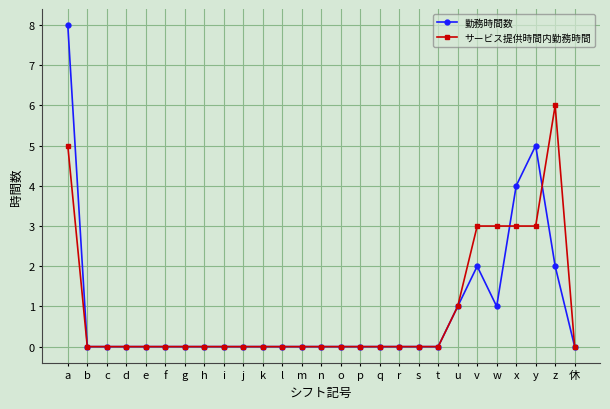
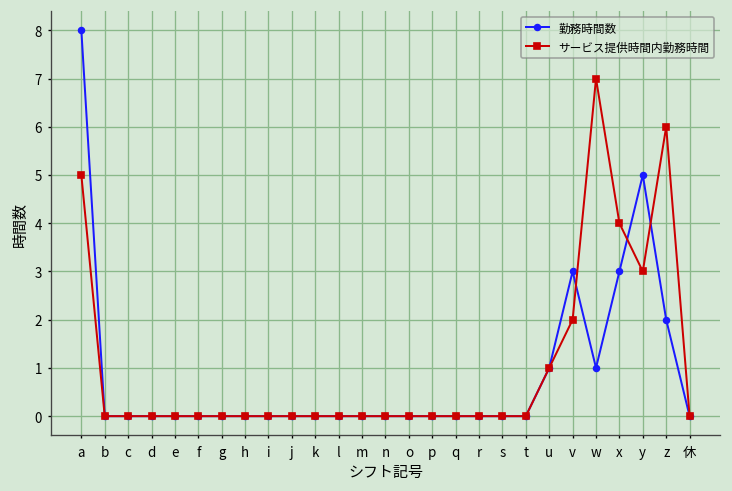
  {
    "勤務時間数": {
      "a": 8,
-     "v": 2,
+     "v": 3,
      "w": 1,
-     "x": 4,
+     "x": 3,
      "y": 5,
      "z": 2
    },
    "サービス提供時間内勤務時間": {
      "a": 5,
-     "v": 3,
-     "w": 3,
-     "x": 3,
+     "v": 2,
+     "w": 7,
+     "x": 4,
      "y": 3,
      "z": 6
    }
  }
